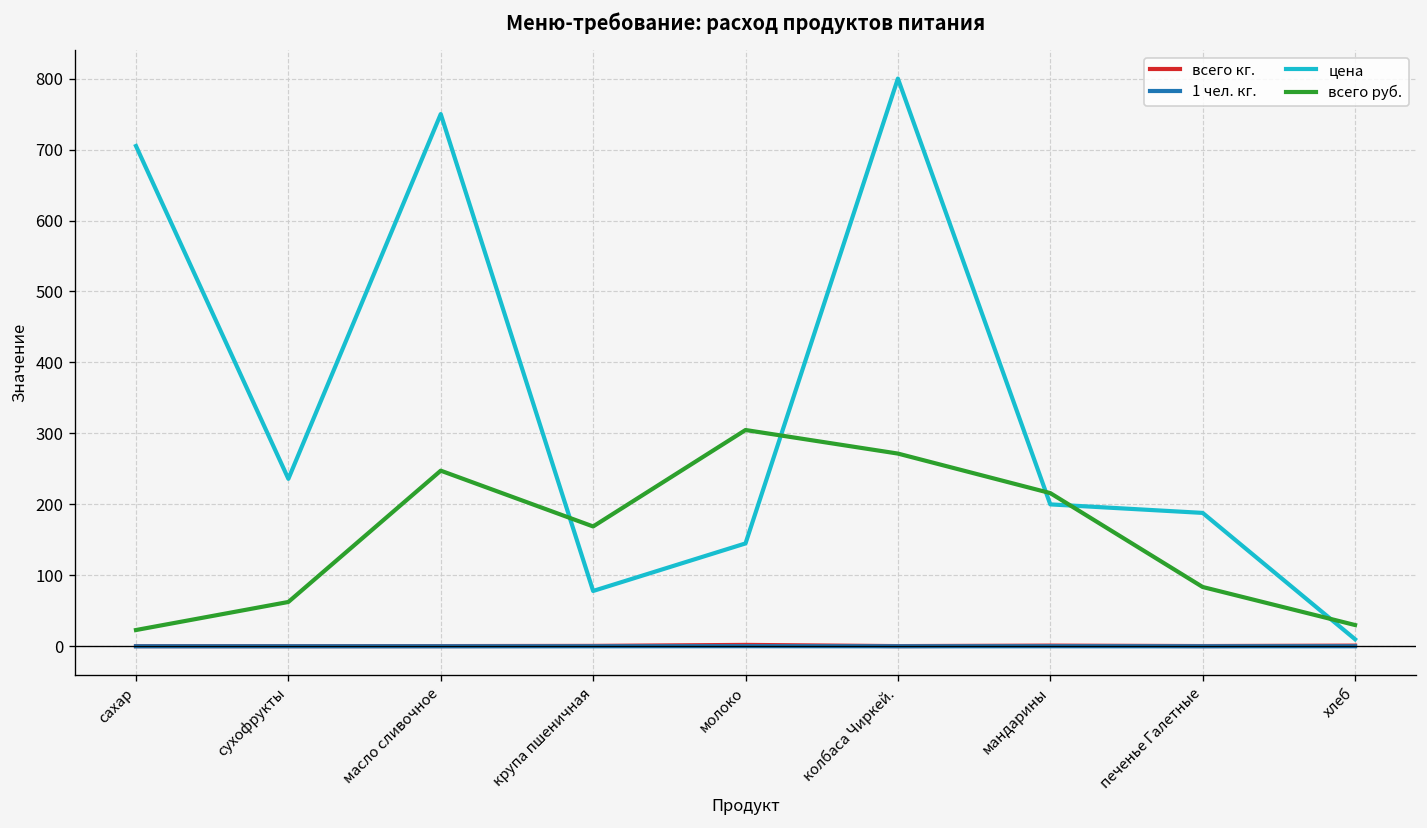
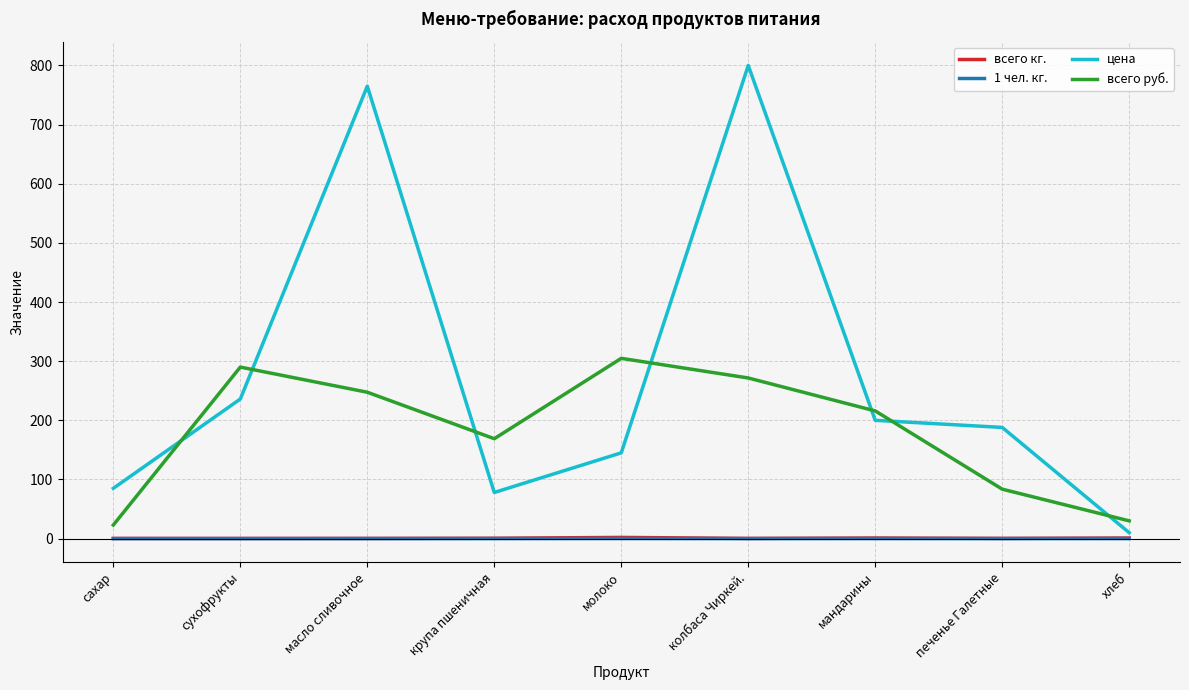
  {
    "цена": {
-     "сахар": 710,
+     "сахар": 90,
      "сухофрукты": 240,
-     "масло сливочное": 750,
+     "масло сливочное": 770,
      "крупа пшеничная": 80,
      "молоко": 150,
      "колбаса Чиркей.": 800,
      "мандарины": 200,
      "печенье Галетные": 190,
      "хлеб": 10
    },
    "всего руб.": {
      "сахар": 20,
-     "сухофрукты": 60,
+     "сухофрукты": 290,
      "масло сливочное": 250,
      "крупа пшеничная": 170,
      "молоко": 300,
      "колбаса Чиркей.": 270,
      "мандарины": 220,
      "печенье Галетные": 80,
      "хлеб": 30
    }
  }
